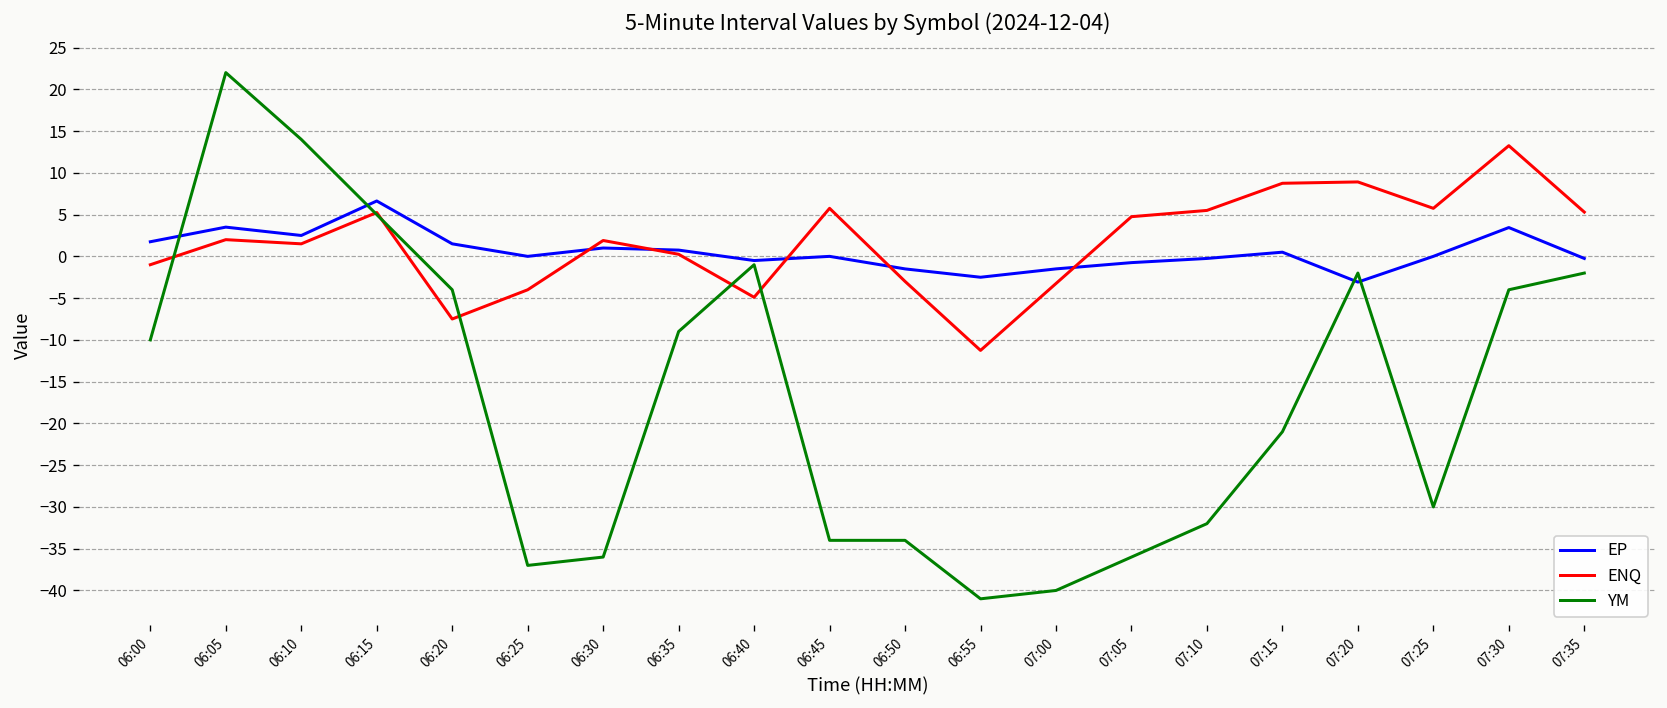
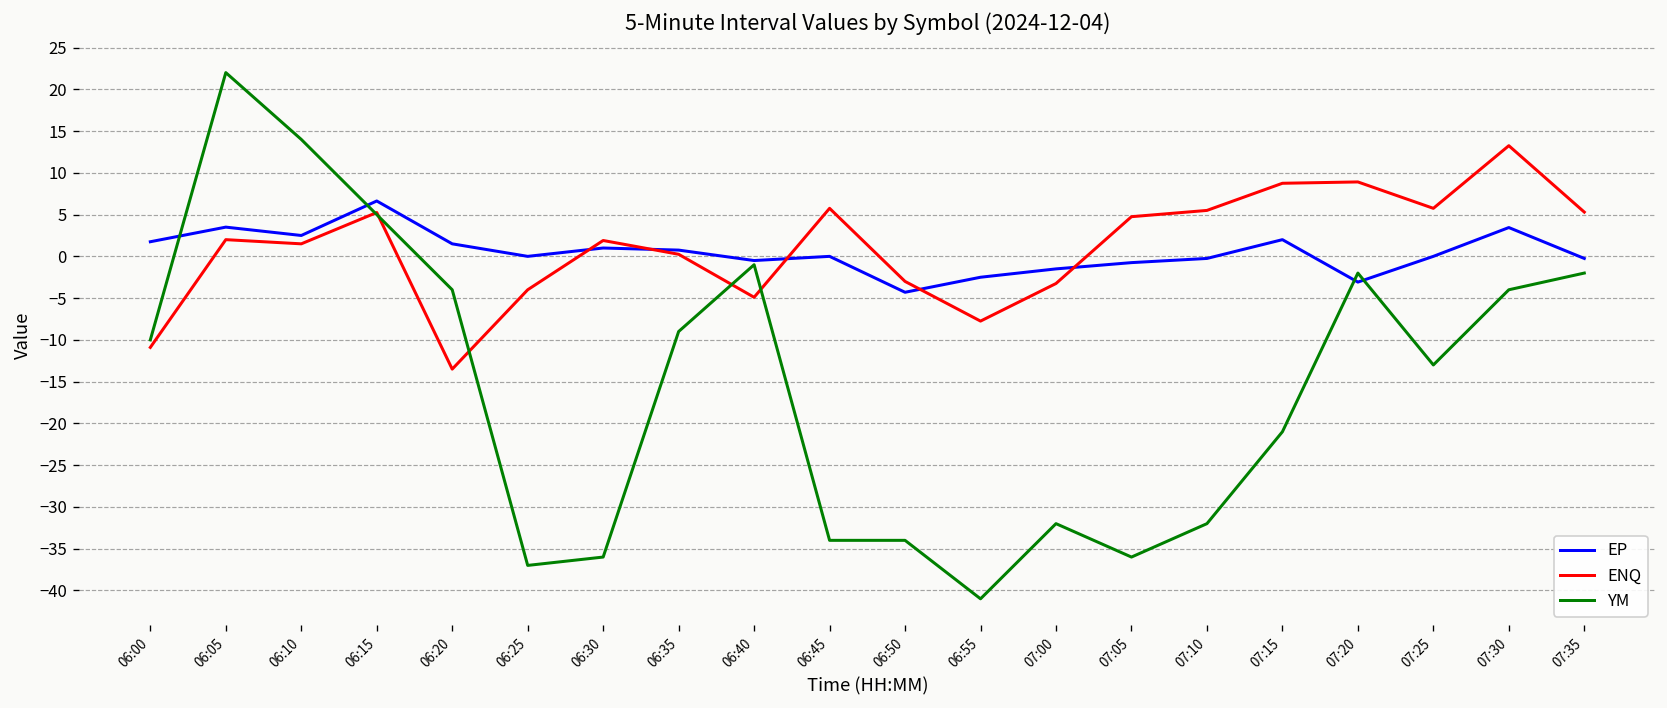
  {
    "EP": {
      "06:00": 2,
      "06:05": 4,
      "06:10": 3,
      "06:15": 7,
      "06:20": 2,
      "06:25": 0,
      "06:30": 1,
      "06:35": 1,
      "06:40": -1,
      "06:45": 0,
-     "06:50": -2,
+     "06:50": -4,
      "06:55": -3,
      "07:00": -2,
      "07:05": -1,
      "07:10": 0,
-     "07:15": 1,
+     "07:15": 2,
      "07:20": -3,
      "07:25": 0,
      "07:30": 3,
      "07:35": 0
    },
    "ENQ": {
-     "06:00": -1,
+     "06:00": -11,
      "06:05": 2,
      "06:10": 2,
-     "06:20": -8,
+     "06:20": -14,
      "06:25": -4,
      "06:30": 2,
      "06:35": 0,
      "06:40": -5,
      "06:45": 6,
      "06:50": -3,
-     "06:55": -11,
+     "06:55": -8,
      "07:00": -3,
      "07:05": 5,
      "07:10": 6,
      "07:15": 9,
      "07:20": 9,
      "07:25": 6,
      "07:30": 13,
      "07:35": 5
    },
    "YM": {
      "06:00": -10,
      "06:05": 22,
      "06:10": 14,
      "06:20": -4,
      "06:25": -37,
      "06:30": -36,
      "06:35": -9,
      "06:40": -1,
      "06:45": -34,
      "06:50": -34,
      "06:55": -41,
-     "07:00": -40,
+     "07:00": -32,
      "07:05": -36,
      "07:10": -32,
      "07:15": -21,
      "07:20": -2,
-     "07:25": -30,
+     "07:25": -13,
      "07:30": -4,
      "07:35": -2
    }
  }
